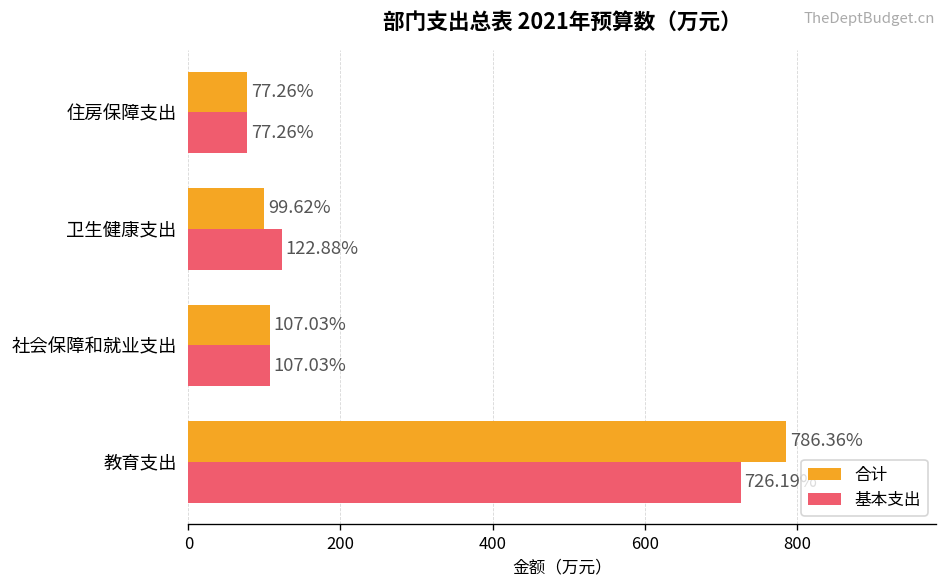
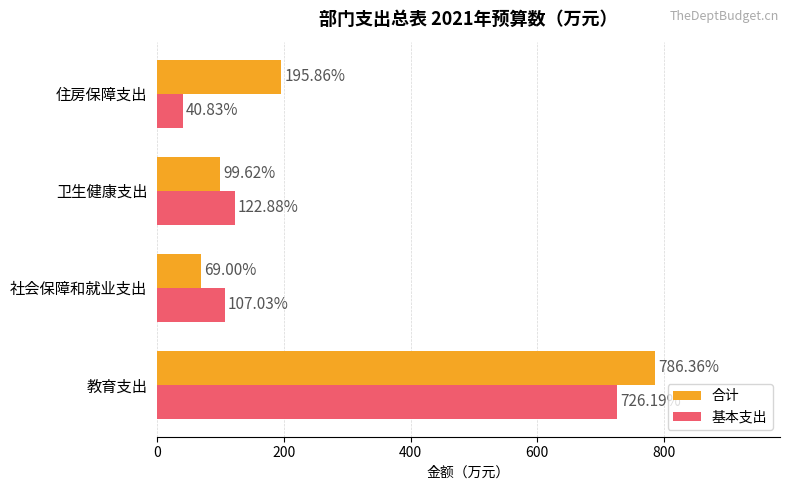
  {
    "合计": {
-     "住房保障支出": "77.26%",
+     "住房保障支出": "195.86%",
      "卫生健康支出": "99.62%",
-     "社会保障和就业支出": "107.03%",
+     "社会保障和就业支出": "69.00%",
      "教育支出": "786.36%"
    },
    "基本支出": {
-     "住房保障支出": "77.26%",
+     "住房保障支出": "40.83%",
      "卫生健康支出": "122.88%",
      "社会保障和就业支出": "107.03%"
    }
  }
